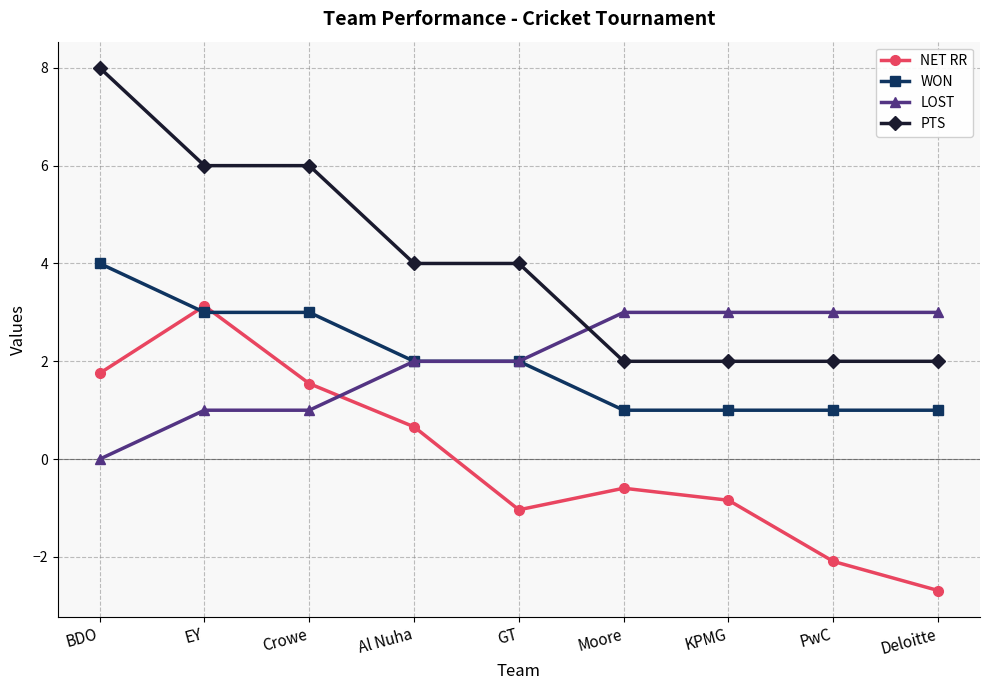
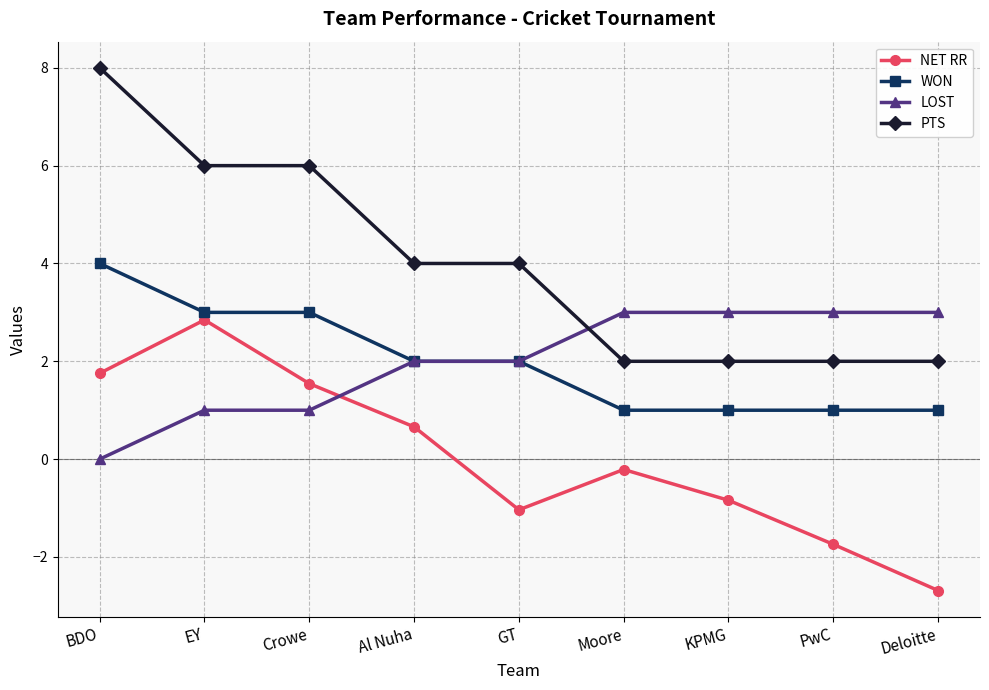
  {
    "NET RR": {
      "BDO": 1.8,
-     "EY": 3.1,
+     "EY": 2.8,
      "Crowe": 1.5,
      "Al Nuha": 0.7,
      "GT": -1.0,
-     "Moore": -0.6,
+     "Moore": -0.2,
      "KPMG": -0.8,
-     "PwC": -2.1,
+     "PwC": -1.7,
      "Deloitte": -2.7
    },
    "LOST": {
      "BDO": 0.0,
      "EY": 1.0,
      "Crowe": 1.0,
      "Moore": 3.0,
      "KPMG": 3.0,
      "PwC": 3.0,
      "Deloitte": 3.0
    }
  }
